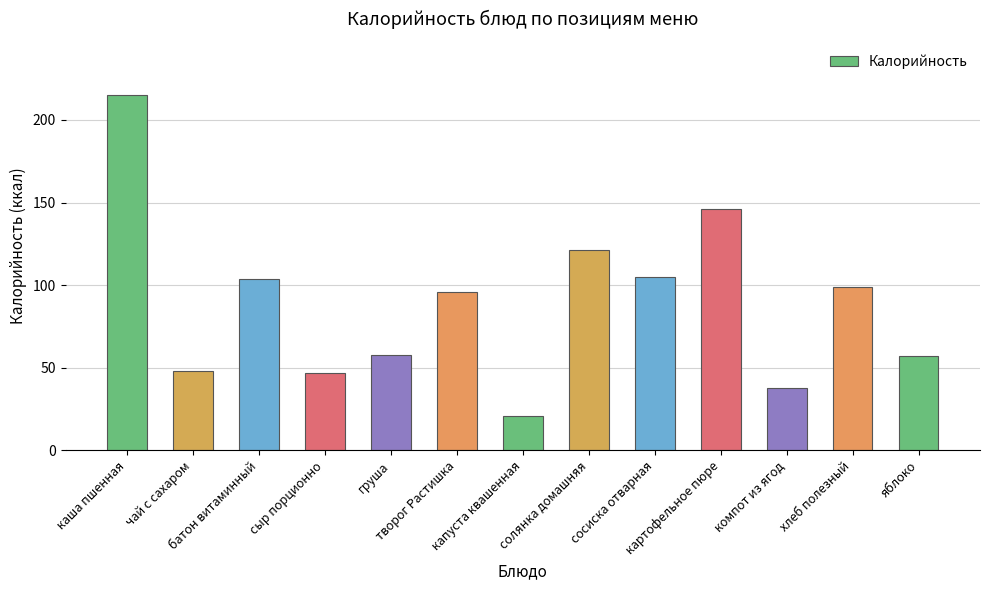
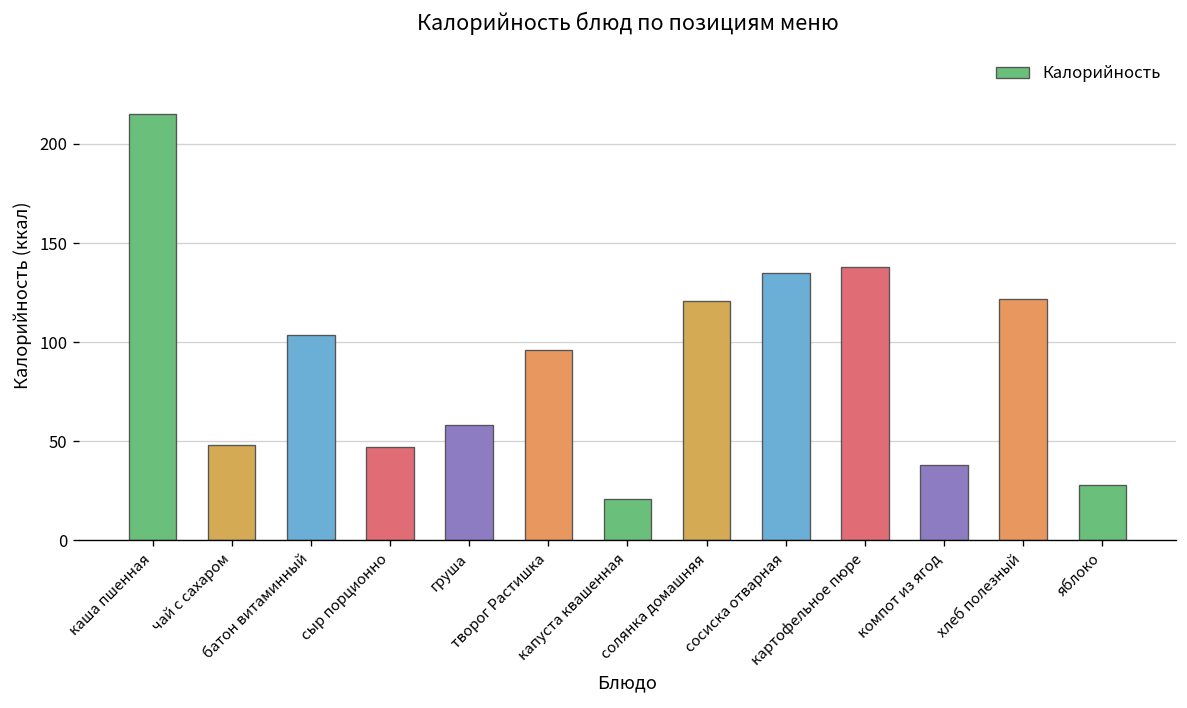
  {
    "каша пшенная": 215,
    "чай с сахаром": 48,
    "батон витаминный": 104,
    "сыр порционно": 47,
    "груша": 58,
    "творог Растишка": 96,
    "капуста квашенная": 21,
    "солянка домашняя": 121,
-   "сосиска отварная": 105,
-   "картофельное пюре": 146,
+   "сосиска отварная": 135,
+   "картофельное пюре": 138,
    "компот из ягод": 38,
-   "хлеб полезный": 99,
-   "яблоко": 57
+   "хлеб полезный": 122,
+   "яблоко": 28
  }
